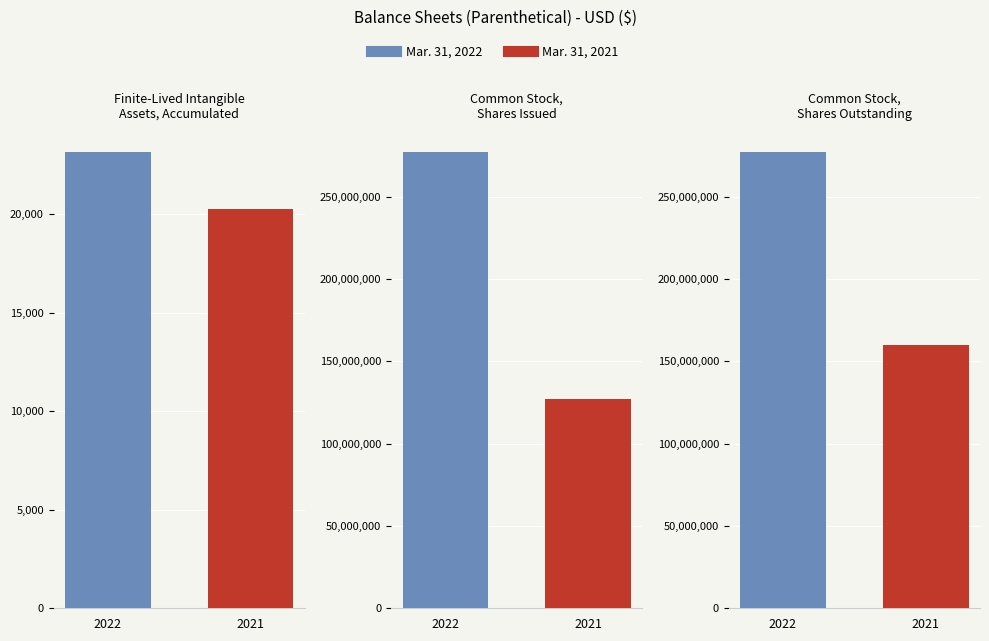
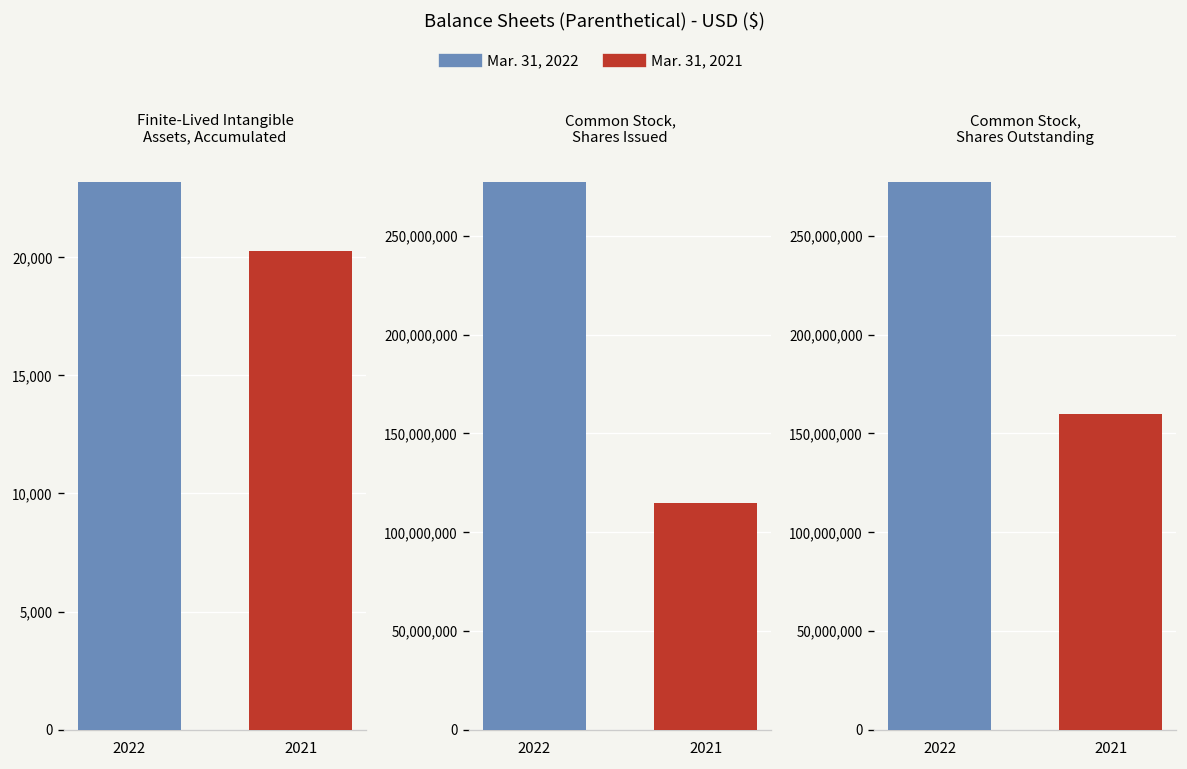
  {
    "Finite-Lived Intangible Assets, Accumulated": {
      "2022": "23,200",
      "2021": "20,300"
    },
    "Common Stock, Shares Issued": {
      "2022": "277,000,000",
-     "2021": "127,000,000"
+     "2021": "115,000,000"
    },
    "Common Stock, Shares Outstanding": {
      "2022": "277,000,000",
      "2021": "160,000,000"
    }
  }
